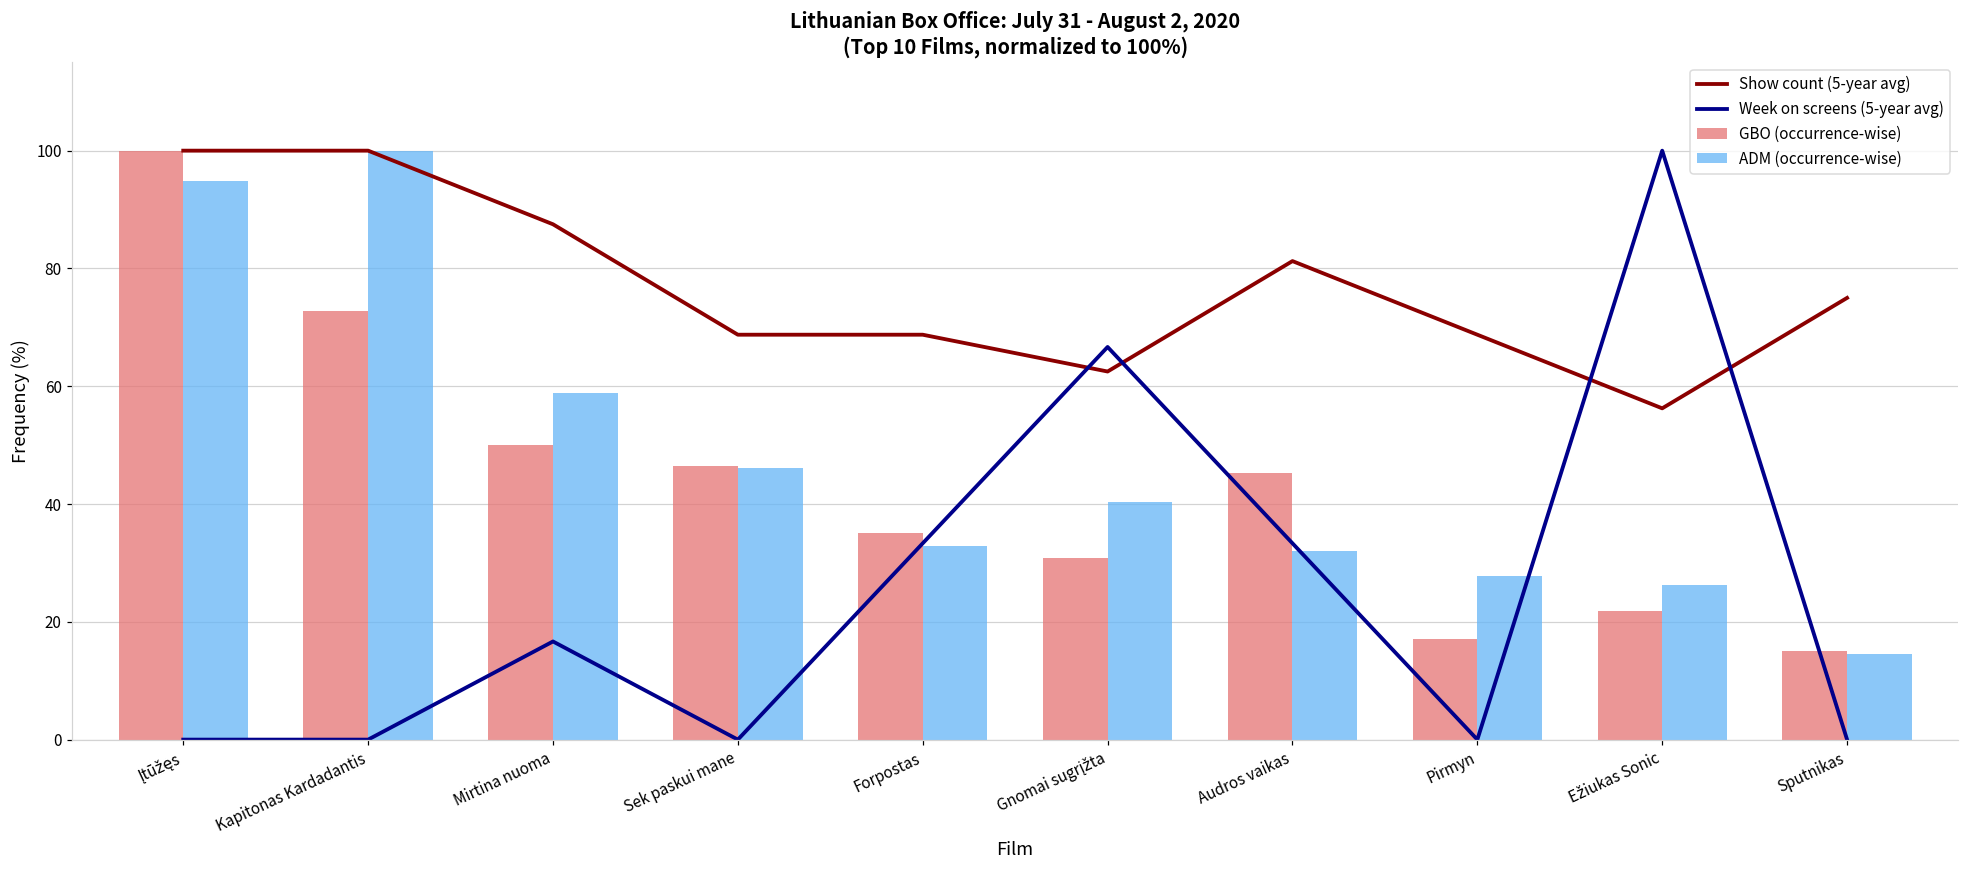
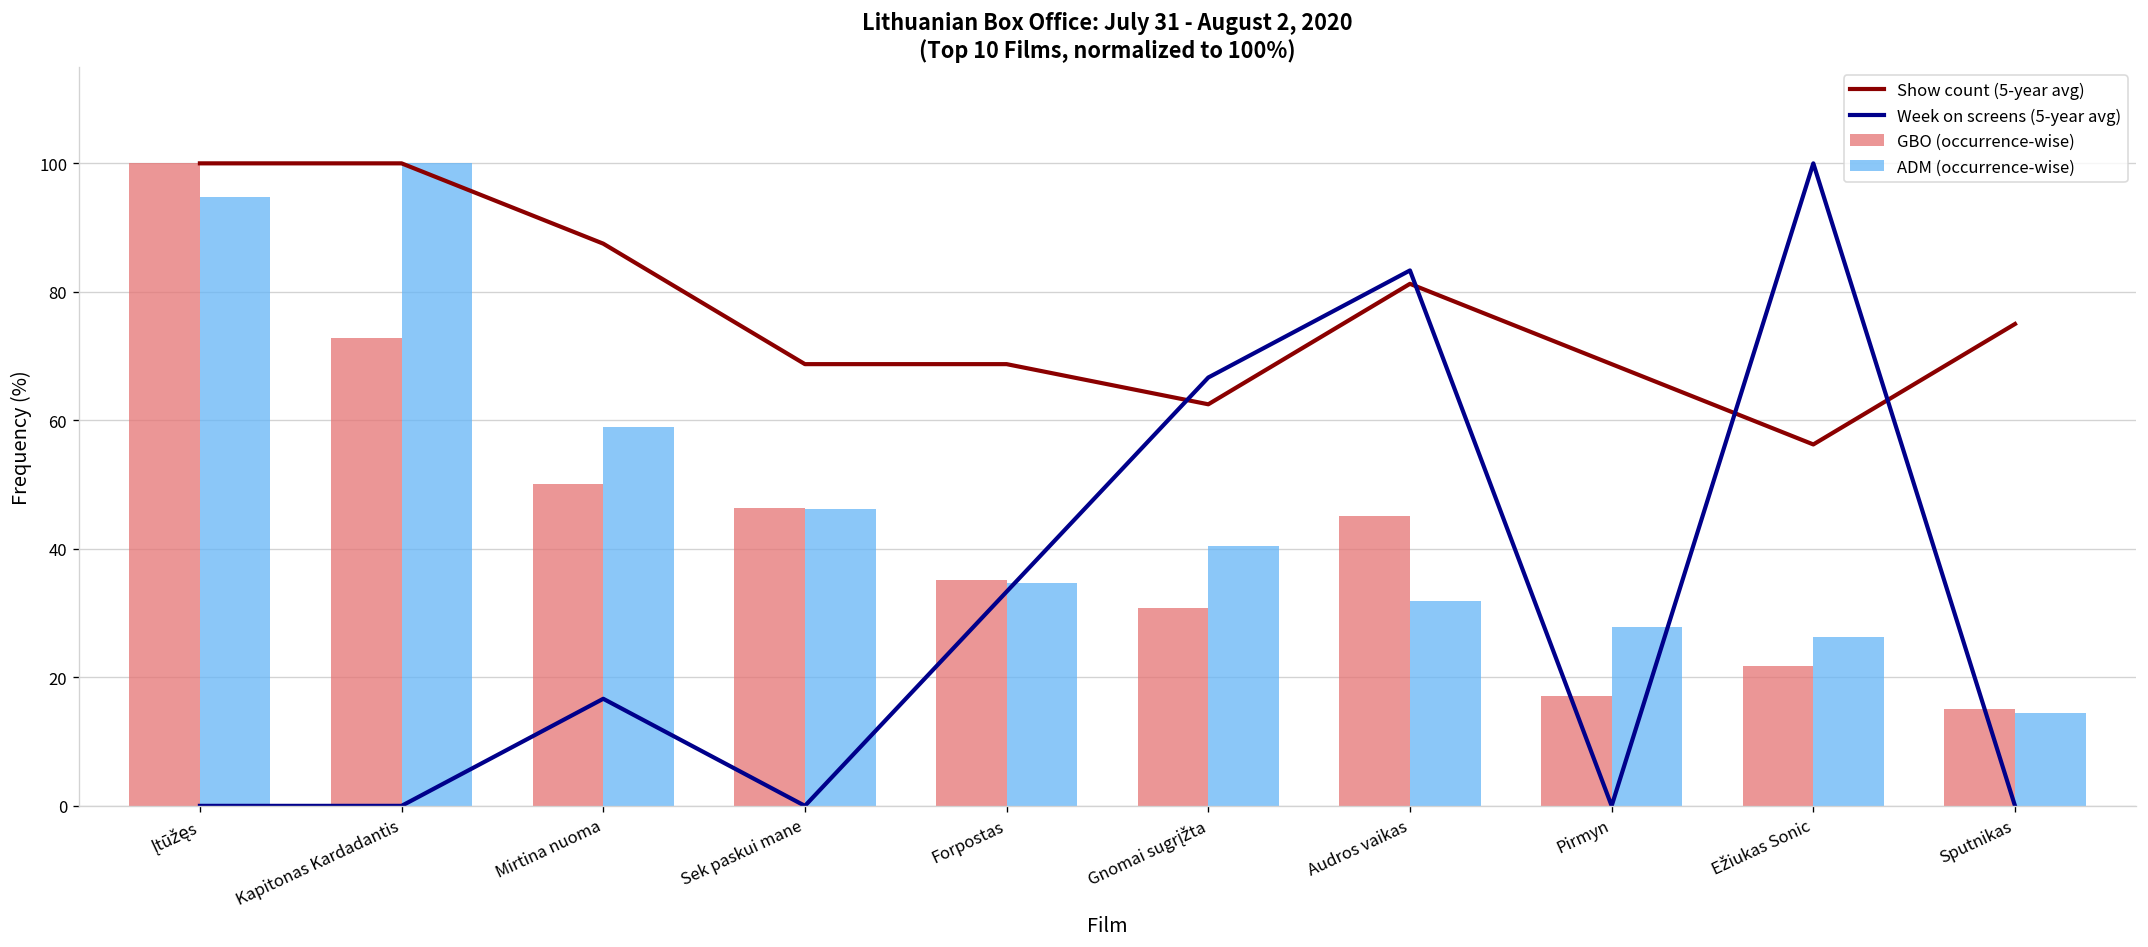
  {
    "GBO (occurrence-wise)": {
      "Įtūžęs": 100,
      "Kapitonas Kardadantis": 73,
      "Mirtina nuoma": 50,
      "Sek paskui mane": 46,
      "Forpostas": 35,
      "Gnomai sugrįžta": 31,
      "Audros vaikas": 45,
      "Pirmyn": 17,
      "Ežiukas Sonic": 22,
      "Sputnikas": 15
    },
    "Show count (5-year avg)": {
      "Įtūžęs": 100,
      "Kapitonas Kardadantis": 100,
      "Mirtina nuoma": 88,
      "Sek paskui mane": 69,
      "Forpostas": 69,
      "Gnomai sugrįžta": 63,
      "Audros vaikas": 81,
      "Pirmyn": 69,
      "Ežiukas Sonic": 56,
      "Sputnikas": 75
    },
    "Week on screens (5-year avg)": {
      "Įtūžęs": 0,
      "Kapitonas Kardadantis": 0,
      "Mirtina nuoma": 17,
      "Sek paskui mane": 0,
      "Forpostas": 33,
      "Gnomai sugrįžta": 67,
-     "Audros vaikas": 33,
+     "Audros vaikas": 83,
      "Pirmyn": 0,
      "Ežiukas Sonic": 100,
      "Sputnikas": 0
    },
    "ADM (occurrence-wise)": {
      "Įtūžęs": 95,
      "Kapitonas Kardadantis": 100,
      "Mirtina nuoma": 59,
      "Sek paskui mane": 46,
-     "Forpostas": 33,
+     "Forpostas": 35,
      "Gnomai sugrįžta": 40,
      "Audros vaikas": 32,
      "Pirmyn": 28,
      "Ežiukas Sonic": 26,
      "Sputnikas": 14
    }
  }
